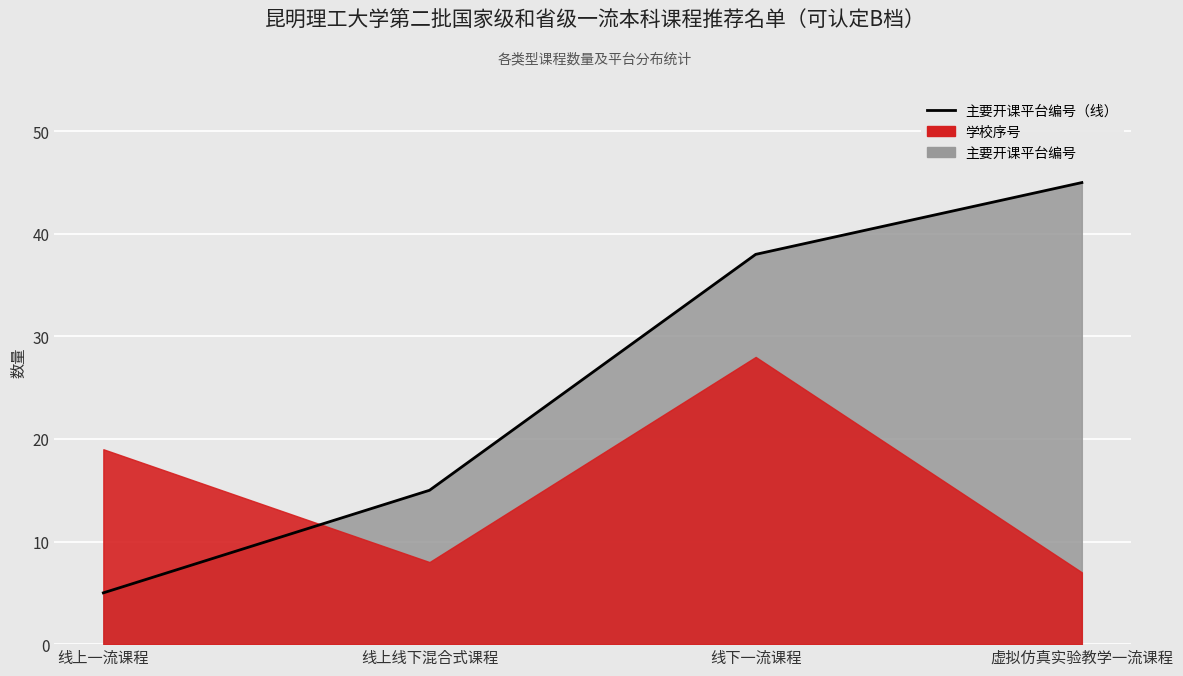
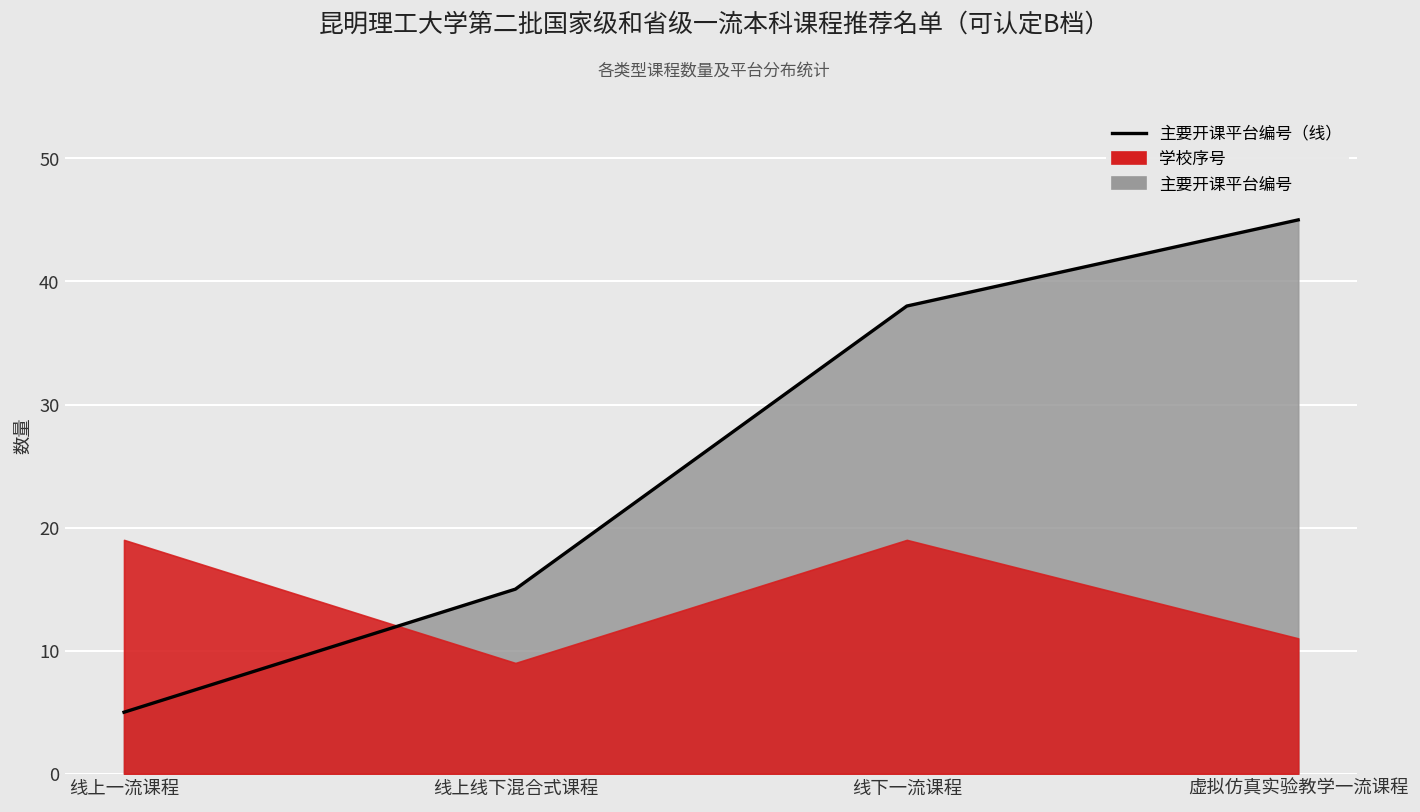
  {
    "主要开课平台编号": {
      "线上一流课程": 5,
      "线上线下混合式课程": 15,
      "线下一流课程": 38,
      "虚拟仿真实验教学一流课程": 45
    },
    "学校序号": {
      "线上一流课程": 19,
-     "线上线下混合式课程": 8,
-     "线下一流课程": 28,
-     "虚拟仿真实验教学一流课程": 7
+     "线上线下混合式课程": 9,
+     "线下一流课程": 19,
+     "虚拟仿真实验教学一流课程": 11
    }
  }
